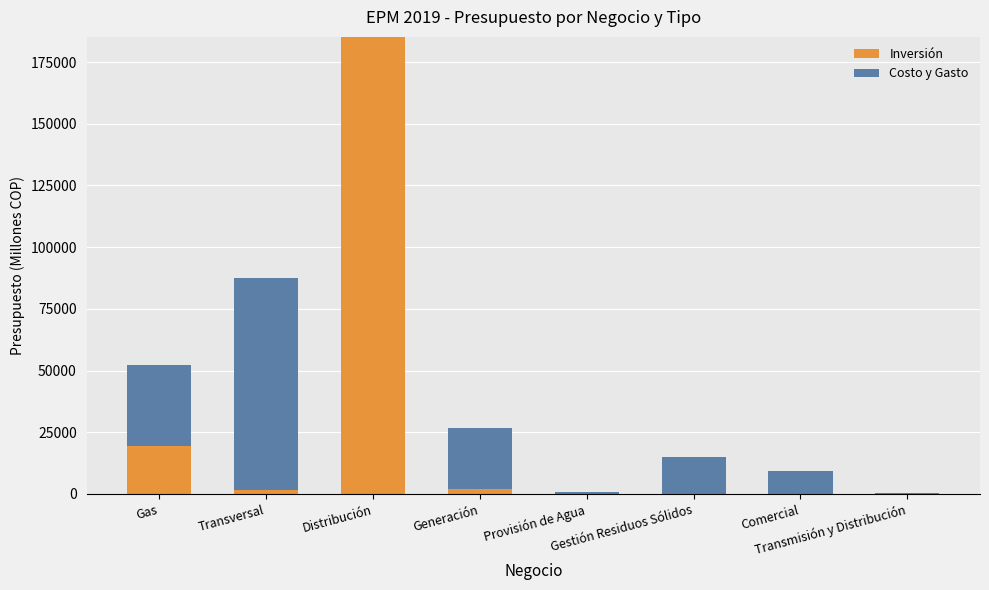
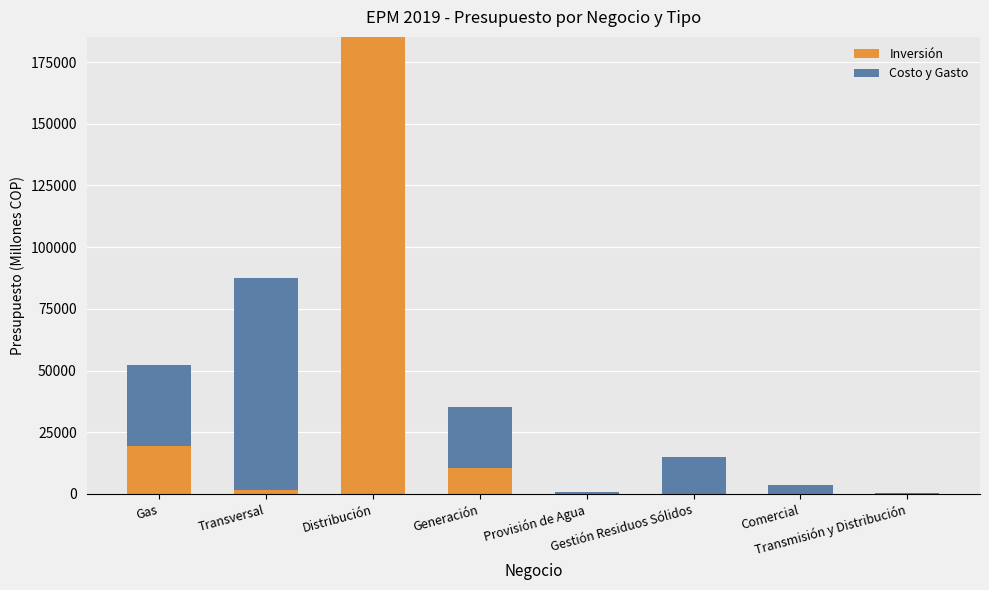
  {
    "Inversión": {
      "Gas": 19000,
      "Transversal": 2000,
      "Distribución": 185000,
-     "Generación": 2000,
+     "Generación": 10000,
      "Provisión de Agua": 0,
      "Gestión Residuos Sólidos": 0,
      "Comercial": 0,
      "Transmisión y Distribución": 0
    },
    "Costo y Gasto": {
      "Gas": 33000,
      "Transversal": 86000,
      "Distribución": 0,
      "Generación": 25000,
      "Gestión Residuos Sólidos": 15000,
-     "Comercial": 9000
+     "Comercial": 3000
    }
  }
